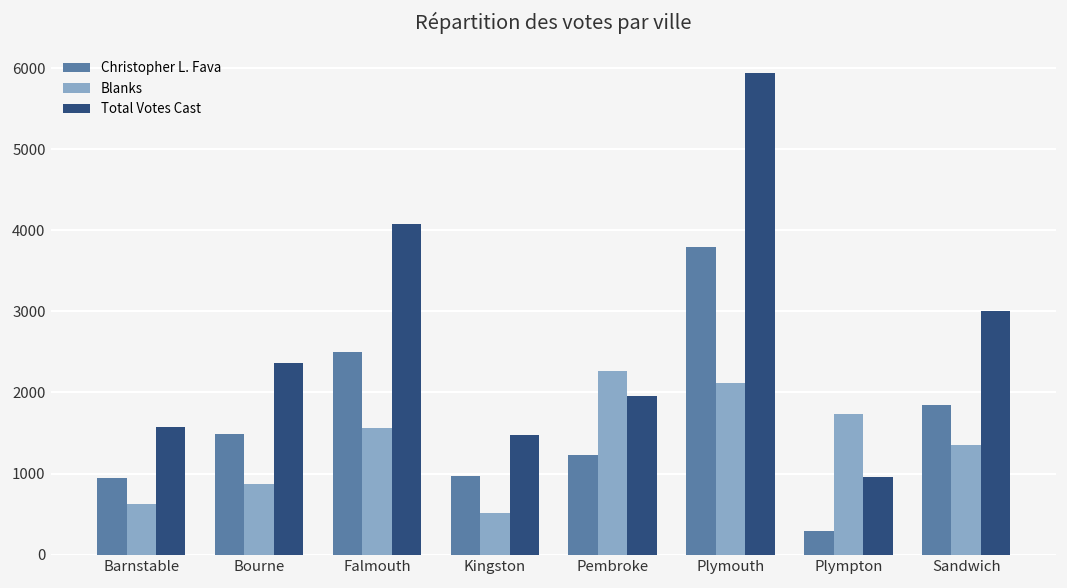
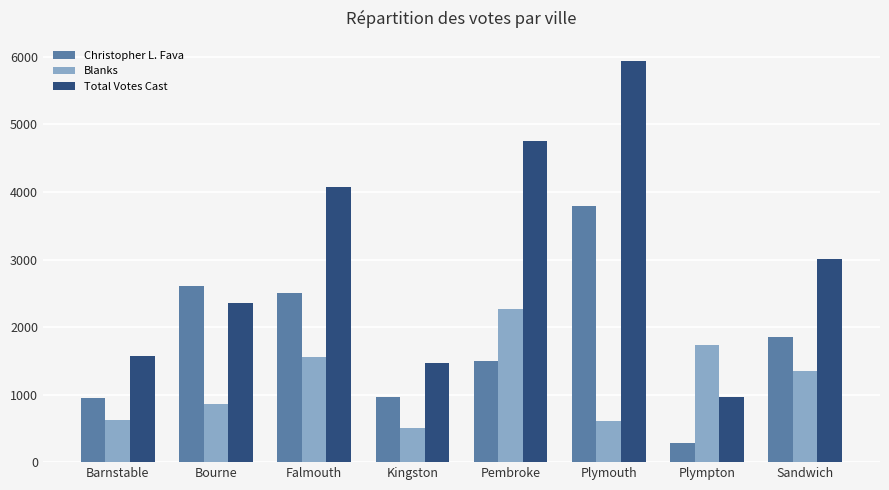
  {
    "Christopher L. Fava": {
      "Barnstable": 900,
-     "Bourne": 1500,
+     "Bourne": 2600,
      "Falmouth": 2500,
      "Kingston": 1000,
-     "Pembroke": 1200,
+     "Pembroke": 1500,
      "Plymouth": 3800,
      "Plympton": 300,
      "Sandwich": 1800
    },
    "Blanks": {
      "Barnstable": 600,
      "Bourne": 900,
      "Falmouth": 1600,
      "Kingston": 500,
      "Pembroke": 2300,
-     "Plymouth": 2100,
+     "Plymouth": 600,
      "Plympton": 1700,
      "Sandwich": 1300
    },
    "Total Votes Cast": {
      "Barnstable": 1600,
      "Bourne": 2400,
      "Falmouth": 4100,
      "Kingston": 1500,
-     "Pembroke": 2000,
+     "Pembroke": 4800,
      "Plymouth": 5900,
      "Plympton": 1000,
      "Sandwich": 3000
    }
  }
